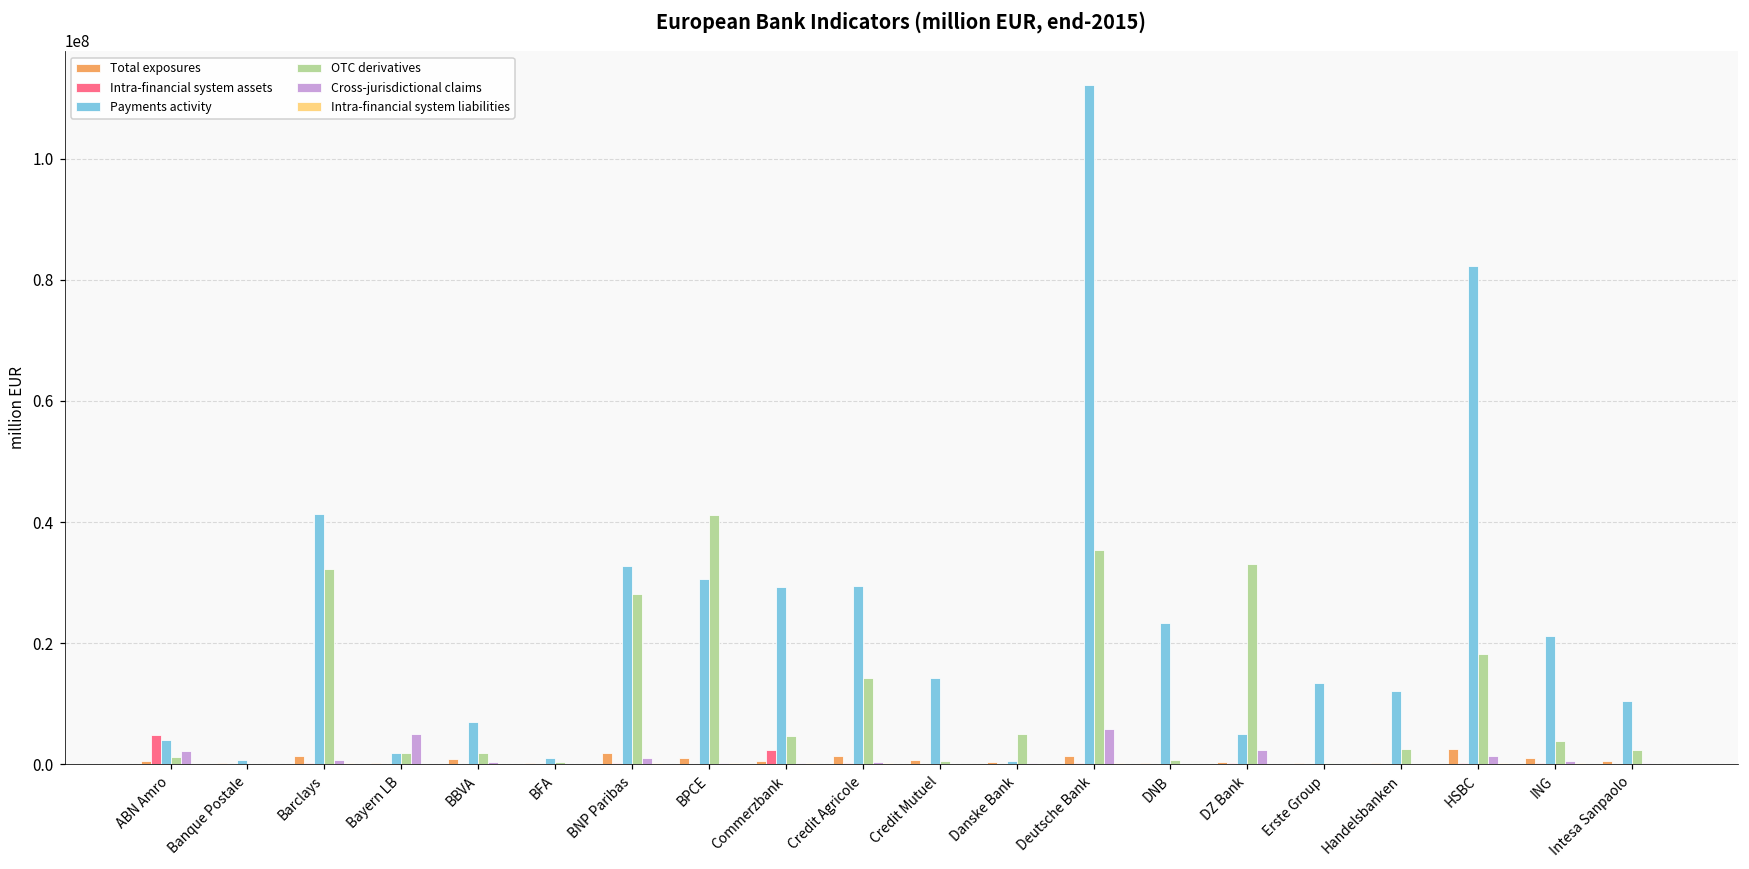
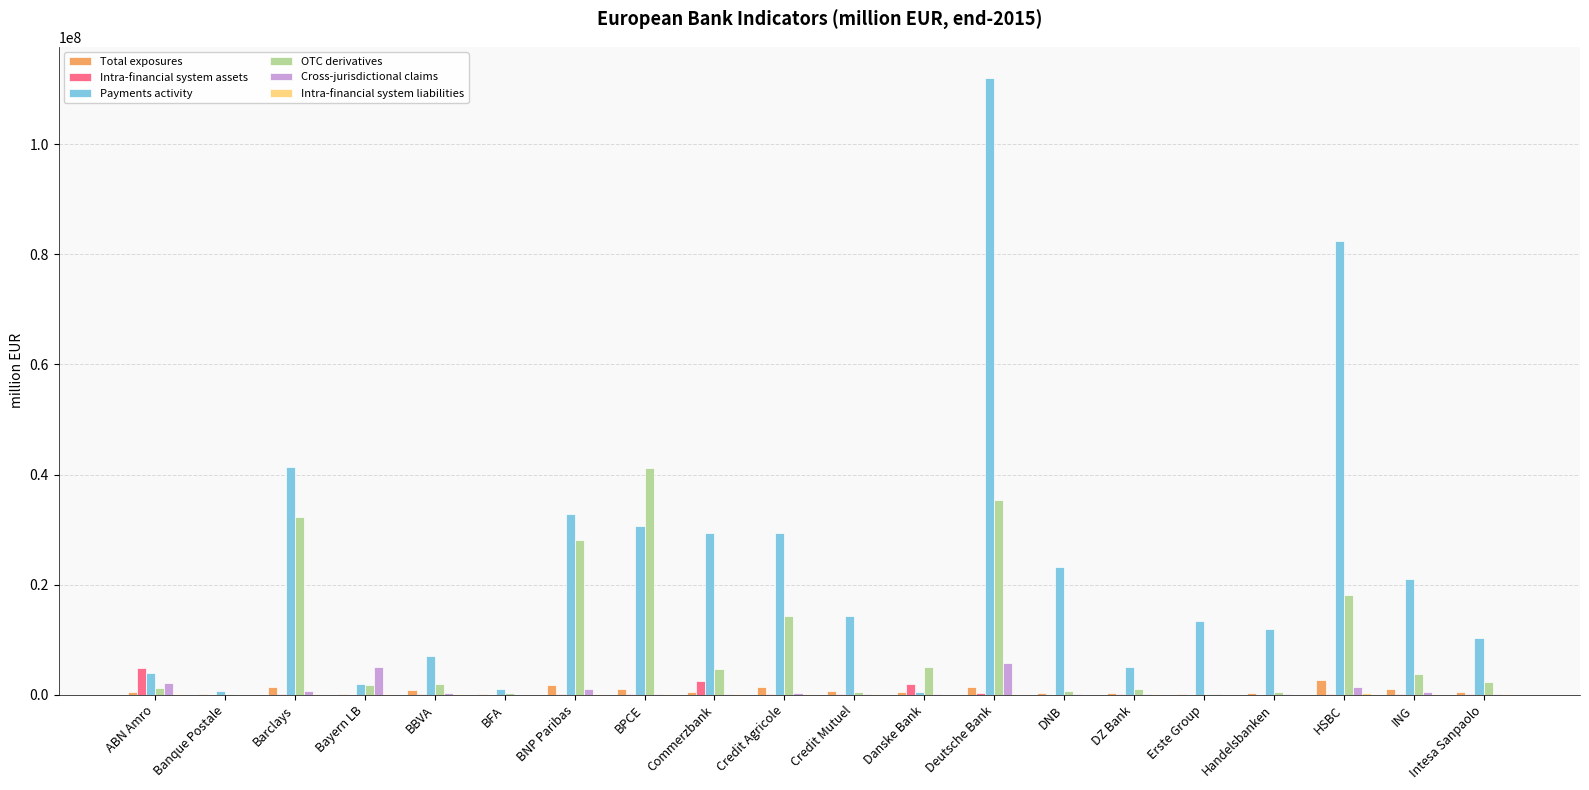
  {
    "Intra-financial system assets": {
      "ABN Amro": 5000000,
      "Commerzbank": 2000000,
-     "Danske Bank": 0
+     "Danske Bank": 2000000
    },
    "Payments activity": {
      "ABN Amro": 4000000,
      "Banque Postale": 1000000,
      "Barclays": 41000000,
      "Bayern LB": 2000000,
      "BBVA": 7000000,
      "BFA": 1000000,
      "BNP Paribas": 33000000,
      "BPCE": 31000000,
      "Commerzbank": 29000000,
      "Credit Agricole": 29000000,
      "Credit Mutuel": 14000000,
      "Danske Bank": 1000000,
      "Deutsche Bank": 112000000,
      "DNB": 23000000,
      "DZ Bank": 5000000,
      "Erste Group": 13000000,
      "Handelsbanken": 12000000,
      "HSBC": 82000000,
      "ING": 21000000,
      "Intesa Sanpaolo": 10000000
    },
    "OTC derivatives": {
      "ABN Amro": 1000000,
      "Barclays": 32000000,
      "Bayern LB": 2000000,
      "BBVA": 2000000,
      "BNP Paribas": 28000000,
      "BPCE": 41000000,
      "Commerzbank": 5000000,
      "Credit Agricole": 14000000,
      "Credit Mutuel": 1000000,
      "Danske Bank": 5000000,
      "Deutsche Bank": 35000000,
      "DNB": 1000000,
-     "DZ Bank": 33000000,
-     "Handelsbanken": 2000000,
+     "DZ Bank": 1000000,
+     "Handelsbanken": 0,
      "HSBC": 18000000,
      "ING": 4000000,
      "Intesa Sanpaolo": 2000000
    },
    "Cross-jurisdictional claims": {
      "ABN Amro": 2000000,
      "Barclays": 1000000,
      "Bayern LB": 5000000,
      "BNP Paribas": 1000000,
      "Deutsche Bank": 6000000,
-     "DZ Bank": 2000000,
+     "DZ Bank": 0,
      "HSBC": 1000000,
      "ING": 1000000
    }
  }
